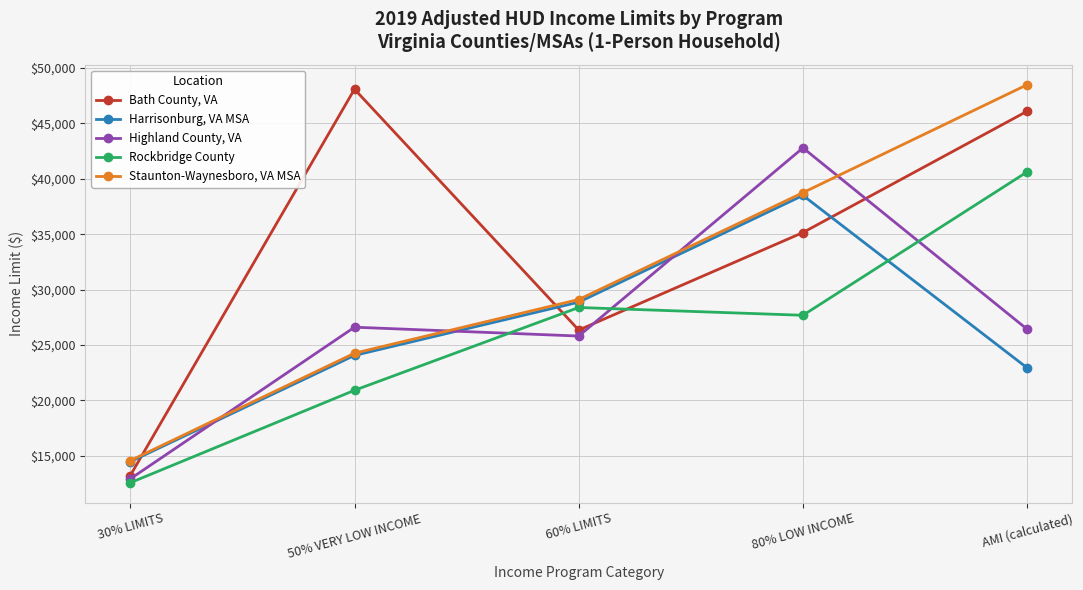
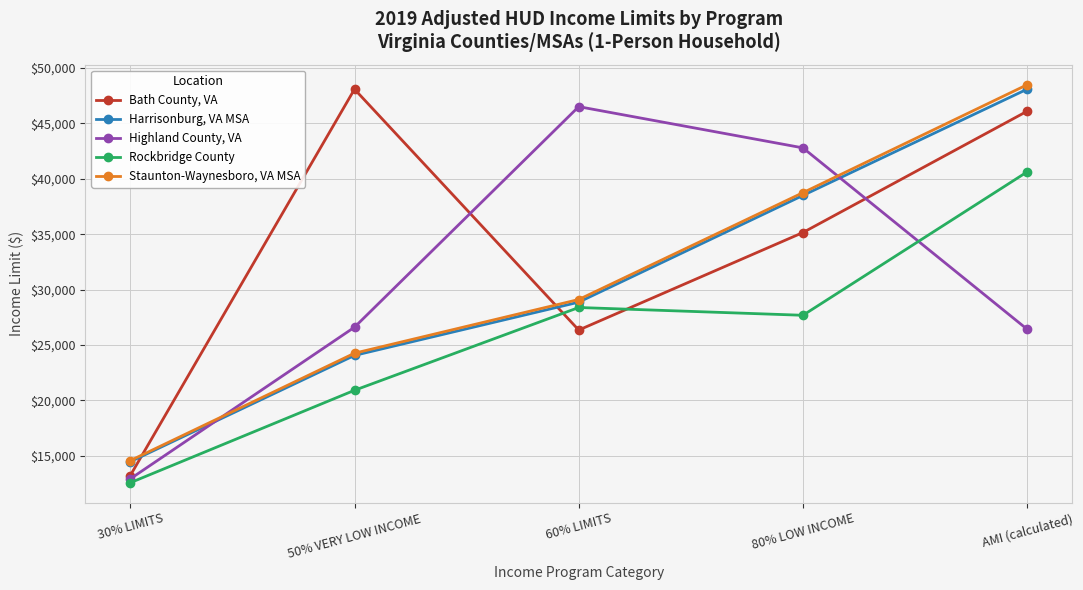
  {
    "Bath County, VA": {
      "30% LIMITS": "$13,200",
      "50% VERY LOW INCOME": "$48,100",
      "60% LIMITS": "$26,300",
      "80% LOW INCOME": "$35,200",
      "AMI (calculated)": "$46,100"
    },
    "Harrisonburg, VA MSA": {
      "60% LIMITS": "$28,900",
      "80% LOW INCOME": "$38,500",
-     "AMI (calculated)": "$22,900"
+     "AMI (calculated)": "$48,100"
    },
    "Highland County, VA": {
      "30% LIMITS": "$12,900",
      "50% VERY LOW INCOME": "$26,600",
-     "60% LIMITS": "$25,800",
+     "60% LIMITS": "$46,500",
      "80% LOW INCOME": "$42,800",
      "AMI (calculated)": "$26,400"
    },
    "Rockbridge County": {
      "30% LIMITS": "$12,600",
      "50% VERY LOW INCOME": "$20,900",
      "60% LIMITS": "$28,400",
      "80% LOW INCOME": "$27,700",
      "AMI (calculated)": "$40,600"
    },
    "Staunton-Waynesboro, VA MSA": {
      "60% LIMITS": "$29,100",
      "80% LOW INCOME": "$38,800",
      "AMI (calculated)": "$48,500"
    }
  }
